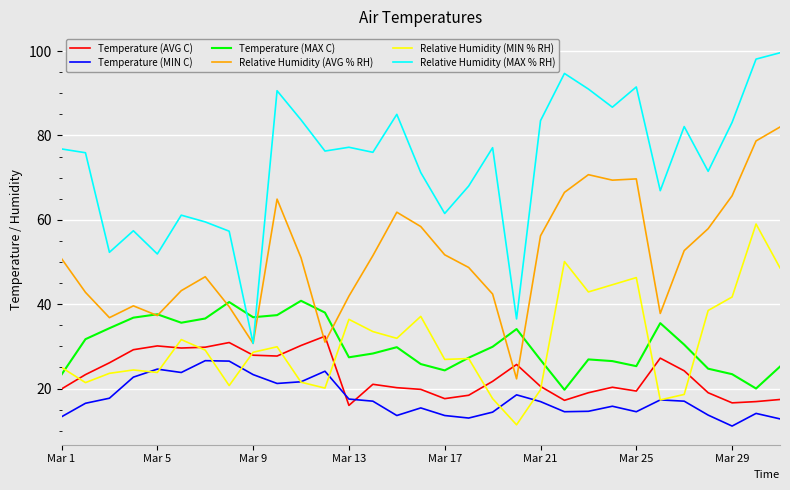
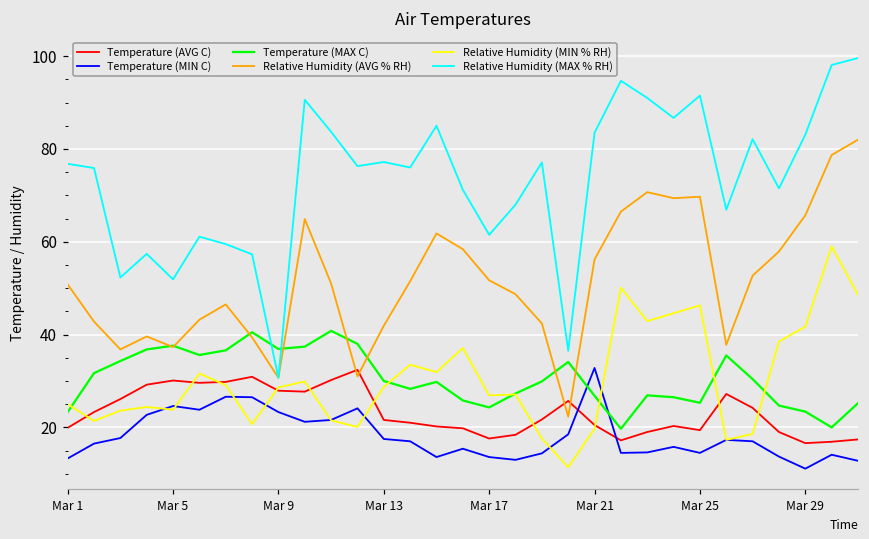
  {
    "Temperature (AVG C)": {
      "Mar 1": 20,
      "Mar 5": 30,
      "Mar 9": 28,
-     "Mar 13": 16,
+     "Mar 13": 22,
      "Mar 17": 18,
      "Mar 21": 21,
      "Mar 25": 19,
      "Mar 29": 17
    },
    "Temperature (MIN C)": {
      "Mar 1": 13,
      "Mar 5": 25,
      "Mar 9": 23,
      "Mar 13": 18,
      "Mar 17": 14,
-     "Mar 21": 17,
+     "Mar 21": 33,
      "Mar 25": 15,
      "Mar 29": 11
    },
    "Temperature (MAX C)": {
      "Mar 1": 23,
      "Mar 9": 37,
-     "Mar 13": 27,
+     "Mar 13": 30,
      "Mar 17": 24,
      "Mar 21": 27,
      "Mar 25": 25,
      "Mar 29": 23
    },
    "Relative Humidity (AVG % RH)": {
      "Mar 1": 51,
      "Mar 13": 42,
      "Mar 17": 52,
      "Mar 21": 56,
      "Mar 25": 70,
      "Mar 29": 66
    },
    "Relative Humidity (MIN % RH)": {
      "Mar 1": 25,
      "Mar 5": 24,
      "Mar 9": 29,
-     "Mar 13": 36,
+     "Mar 13": 29,
      "Mar 17": 27,
      "Mar 21": 20,
      "Mar 25": 46,
      "Mar 29": 42
    },
    "Relative Humidity (MAX % RH)": {
      "Mar 1": 77,
      "Mar 5": 52,
      "Mar 13": 77,
      "Mar 17": 62,
      "Mar 21": 84,
      "Mar 25": 92,
      "Mar 29": 83
    }
  }
